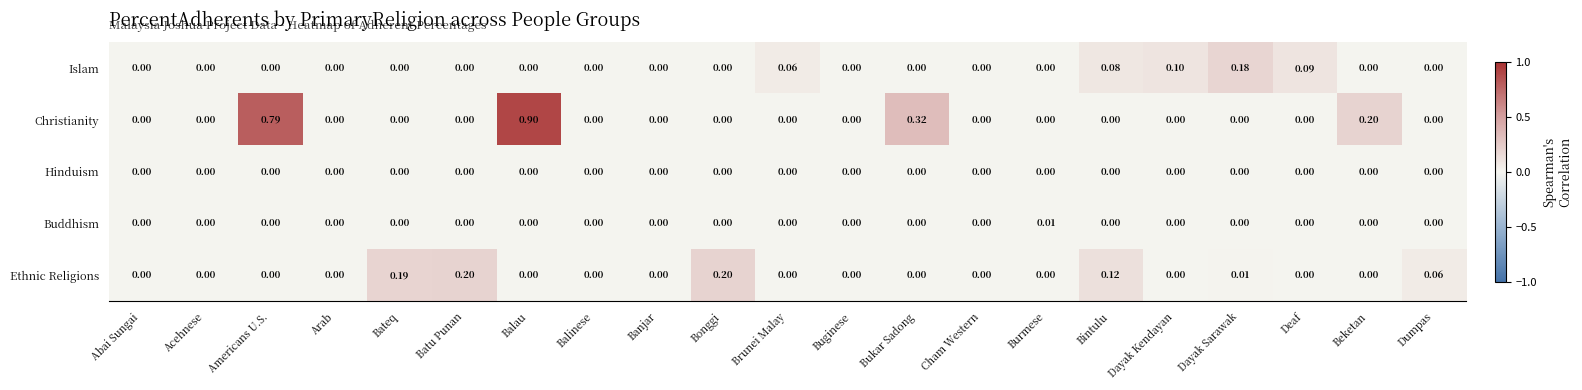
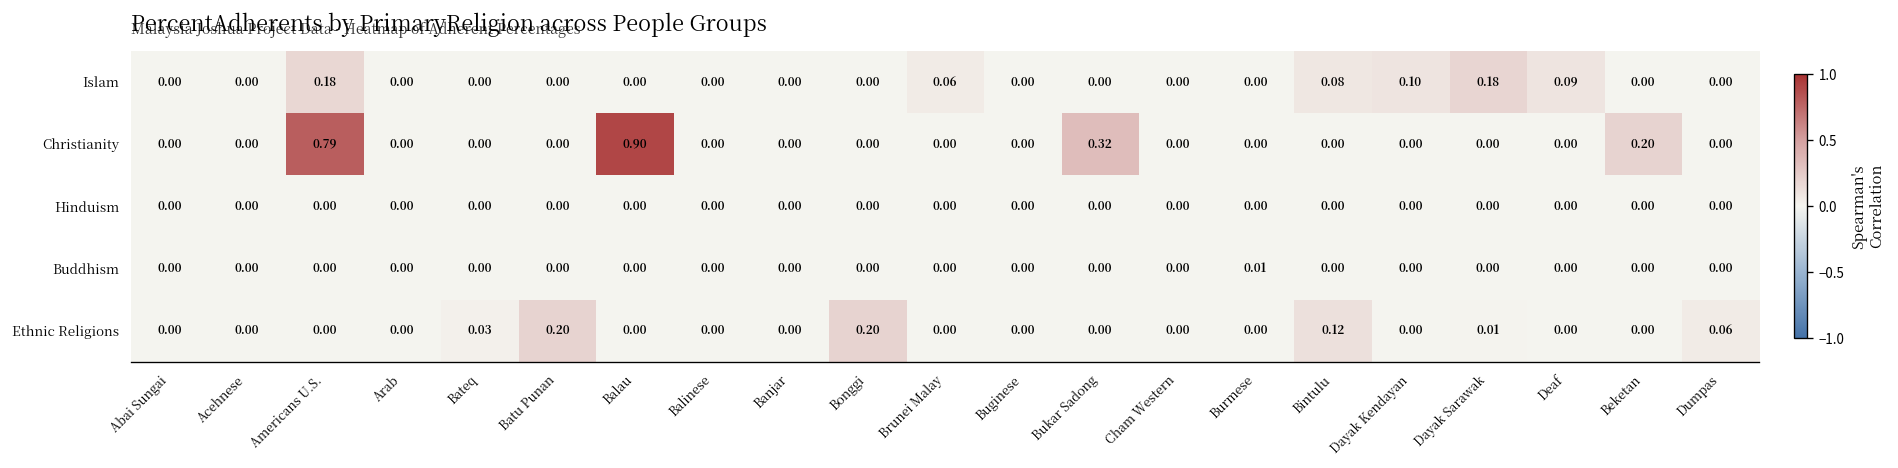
  {
    "Islam": {
      "Abai Sungai": 0.00,
      "Acehnese": 0.00,
-     "Americans U.S.": 0.00,
+     "Americans U.S.": 0.18,
      "Arab": 0.00,
      "Bateq": 0.00,
      "Batu Punan": 0.00,
      "Balau": 0.00,
      "Balinese": 0.00,
      "Banjar": 0.00,
      "Bonggi": 0.00,
      "Brunei Malay": 0.06,
      "Buginese": 0.00,
      "Bukar Sadong": 0.00,
      "Cham Western": 0.00,
      "Burmese": 0.00,
      "Bintulu": 0.08,
      "Dayak Kendayan": 0.10,
      "Dayak Sarawak": 0.18,
      "Deaf": 0.09,
      "Beketan": 0.00,
      "Dumpas": 0.00
    },
    "Christianity": {
      "Abai Sungai": 0.00,
      "Acehnese": 0.00,
      "Americans U.S.": 0.79,
      "Arab": 0.00,
      "Bateq": 0.00,
      "Batu Punan": 0.00,
      "Balau": 0.90,
      "Balinese": 0.00,
      "Banjar": 0.00,
      "Bonggi": 0.00,
      "Brunei Malay": 0.00,
      "Buginese": 0.00,
      "Bukar Sadong": 0.32,
      "Cham Western": 0.00,
      "Burmese": 0.00,
      "Bintulu": 0.00,
      "Dayak Kendayan": 0.00,
      "Dayak Sarawak": 0.00,
      "Deaf": 0.00,
      "Beketan": 0.20,
      "Dumpas": 0.00
    },
    "Hinduism": {
      "Abai Sungai": 0.00,
      "Acehnese": 0.00,
      "Americans U.S.": 0.00,
      "Arab": 0.00,
      "Bateq": 0.00,
      "Batu Punan": 0.00,
      "Balau": 0.00,
      "Balinese": 0.00,
      "Banjar": 0.00,
      "Bonggi": 0.00,
      "Brunei Malay": 0.00,
      "Buginese": 0.00,
      "Bukar Sadong": 0.00,
      "Cham Western": 0.00,
      "Burmese": 0.00,
      "Bintulu": 0.00,
      "Dayak Kendayan": 0.00,
      "Dayak Sarawak": 0.00,
      "Deaf": 0.00,
      "Beketan": 0.00,
      "Dumpas": 0.00
    },
    "Buddhism": {
      "Abai Sungai": 0.00,
      "Acehnese": 0.00,
      "Americans U.S.": 0.00,
      "Arab": 0.00,
      "Bateq": 0.00,
      "Batu Punan": 0.00,
      "Balau": 0.00,
      "Balinese": 0.00,
      "Banjar": 0.00,
      "Bonggi": 0.00,
      "Brunei Malay": 0.00,
      "Buginese": 0.00,
      "Bukar Sadong": 0.00,
      "Cham Western": 0.00,
      "Burmese": 0.01,
      "Bintulu": 0.00,
      "Dayak Kendayan": 0.00,
      "Dayak Sarawak": 0.00,
      "Deaf": 0.00,
      "Beketan": 0.00,
      "Dumpas": 0.00
    },
    "Ethnic Religions": {
      "Abai Sungai": 0.00,
      "Acehnese": 0.00,
      "Americans U.S.": 0.00,
      "Arab": 0.00,
-     "Bateq": 0.19,
+     "Bateq": 0.03,
      "Batu Punan": 0.20,
      "Balau": 0.00,
      "Balinese": 0.00,
      "Banjar": 0.00,
      "Bonggi": 0.20,
      "Brunei Malay": 0.00,
      "Buginese": 0.00,
      "Bukar Sadong": 0.00,
      "Cham Western": 0.00,
      "Burmese": 0.00,
      "Bintulu": 0.12,
      "Dayak Kendayan": 0.00,
      "Dayak Sarawak": 0.01,
      "Deaf": 0.00,
      "Beketan": 0.00,
      "Dumpas": 0.06
    }
  }
